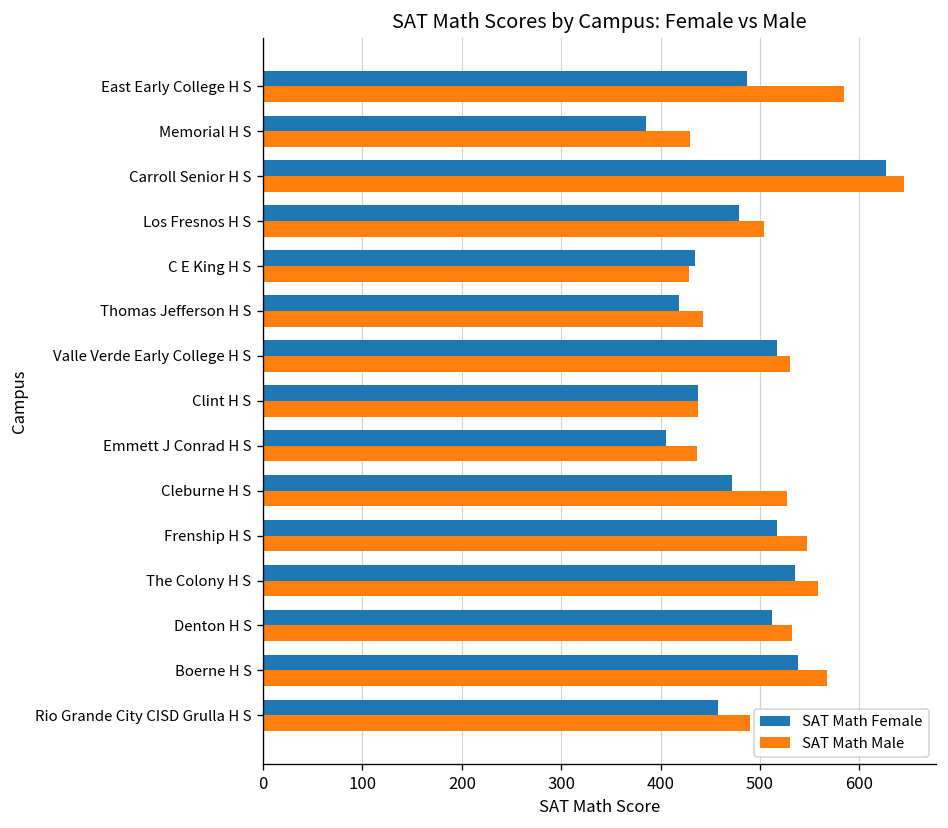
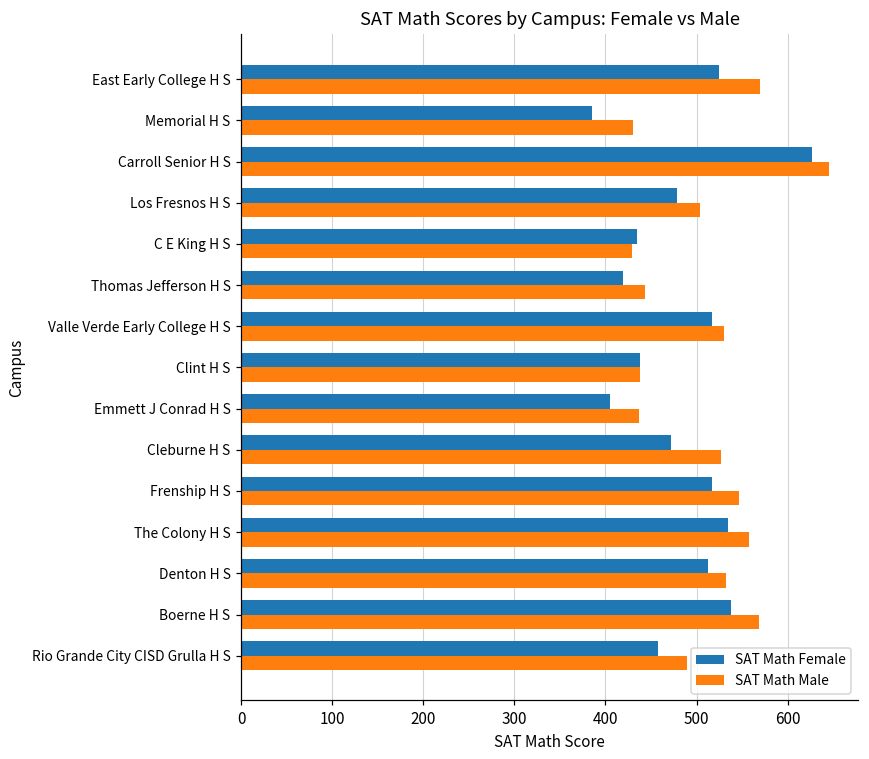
  {
    "SAT Math Female": {
-     "East Early College H S": 490,
+     "East Early College H S": 530,
      "Memorial H S": 390,
      "Carroll Senior H S": 630,
      "Los Fresnos H S": 480,
      "C E King H S": 440,
      "Thomas Jefferson H S": 420,
      "Valle Verde Early College H S": 520,
      "Clint H S": 440,
      "Emmett J Conrad H S": 410,
      "Cleburne H S": 470,
      "Frenship H S": 520,
      "The Colony H S": 540,
      "Denton H S": 510,
      "Boerne H S": 540,
      "Rio Grande City CISD Grulla H S": 460
    },
    "SAT Math Male": {
-     "East Early College H S": 590,
+     "East Early College H S": 570,
      "Memorial H S": 430,
      "Carroll Senior H S": 650,
      "Los Fresnos H S": 500,
      "C E King H S": 430,
      "Thomas Jefferson H S": 440,
      "Valle Verde Early College H S": 530,
      "Clint H S": 440,
      "Emmett J Conrad H S": 440,
      "Cleburne H S": 530,
      "Frenship H S": 550,
      "The Colony H S": 560,
      "Denton H S": 530,
      "Boerne H S": 570,
      "Rio Grande City CISD Grulla H S": 490
    }
  }
